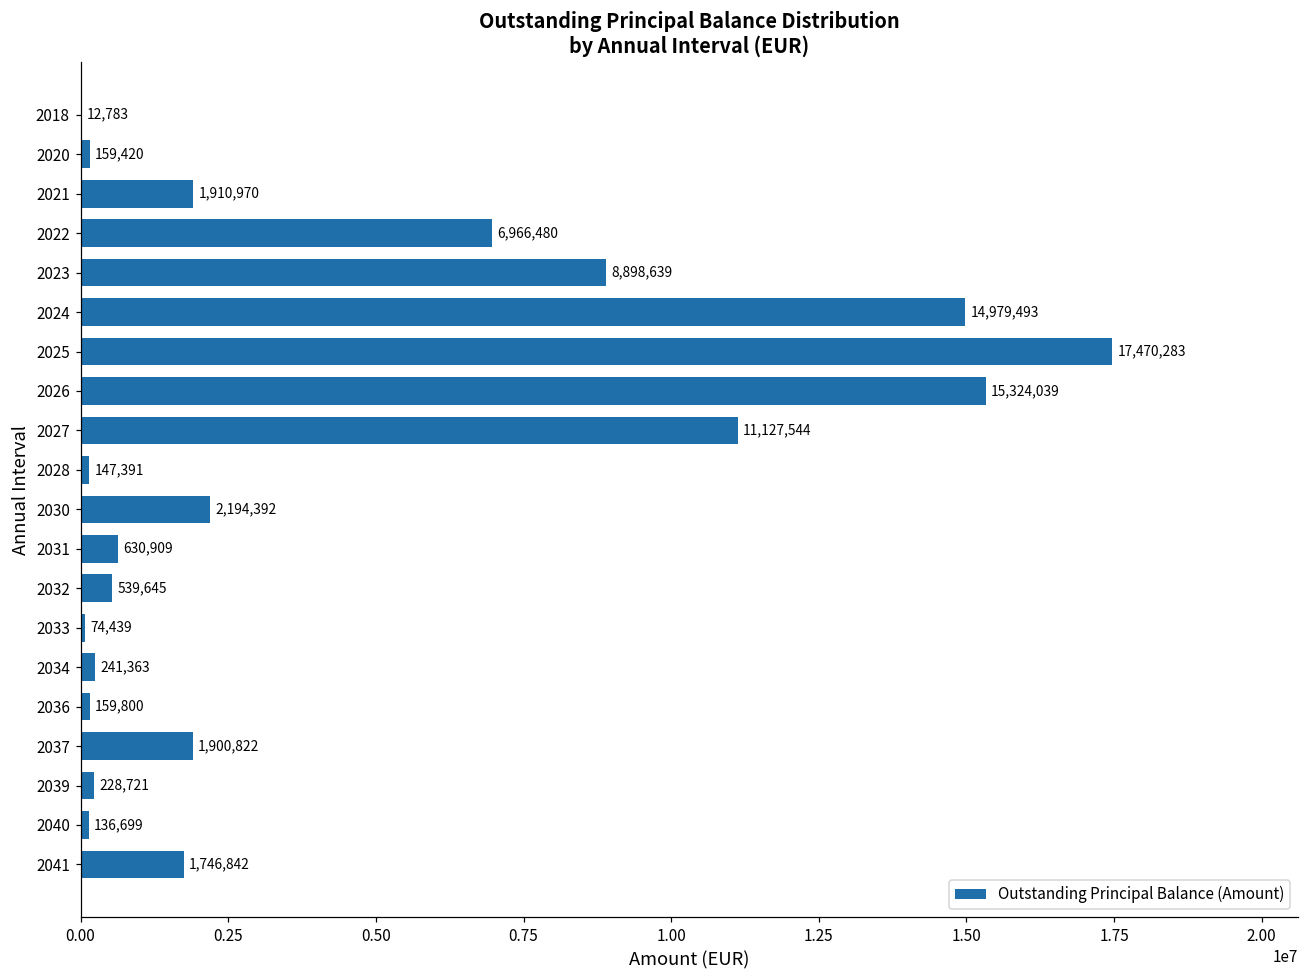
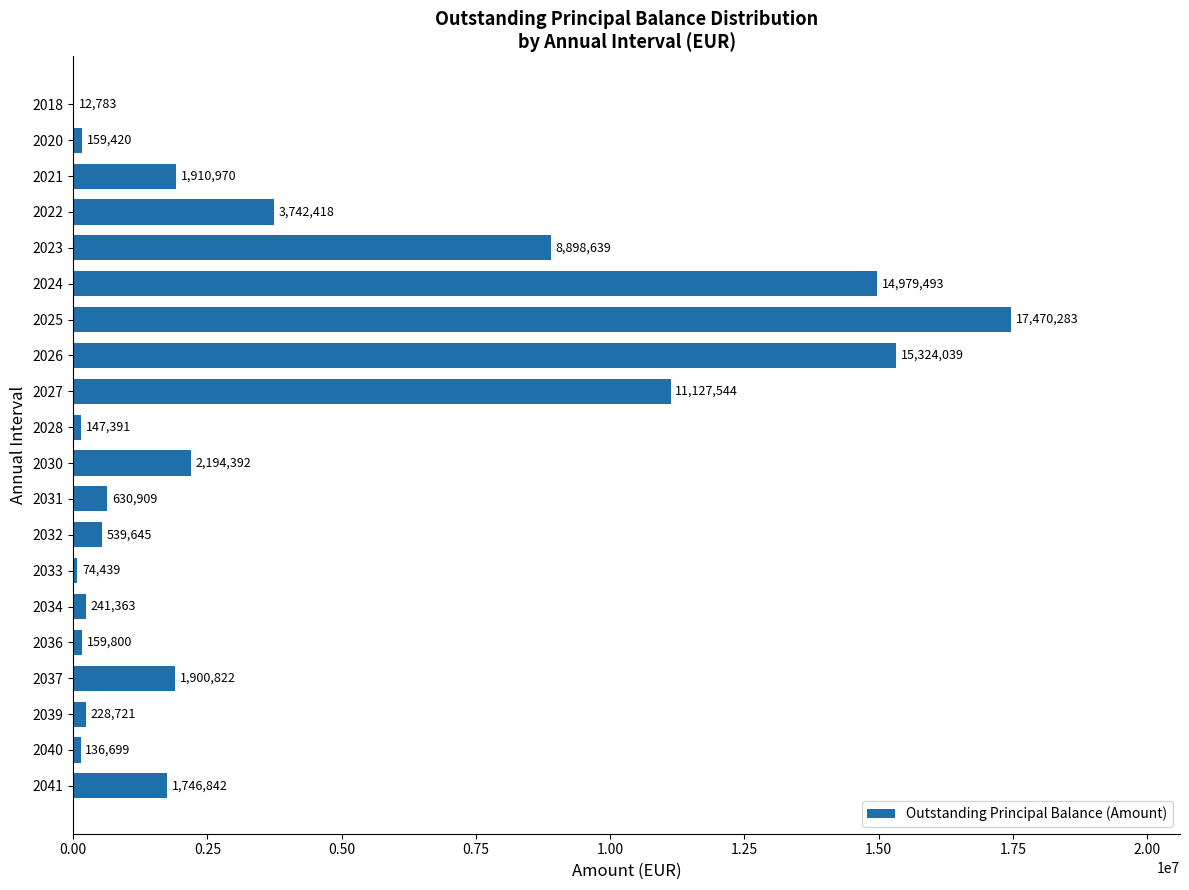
  {
    "2018": "12,783",
    "2020": "159,420",
    "2021": "1,910,970",
-   "2022": "6,966,480",
+   "2022": "3,742,418",
    "2023": "8,898,639",
    "2024": "14,979,493",
    "2025": "17,470,283",
    "2026": "15,324,039",
    "2027": "11,127,544",
    "2028": "147,391",
    "2030": "2,194,392",
    "2031": "630,909",
    "2032": "539,645",
    "2033": "74,439",
    "2034": "241,363",
    "2036": "159,800",
    "2037": "1,900,822",
    "2039": "228,721",
    "2040": "136,699",
    "2041": "1,746,842"
  }
